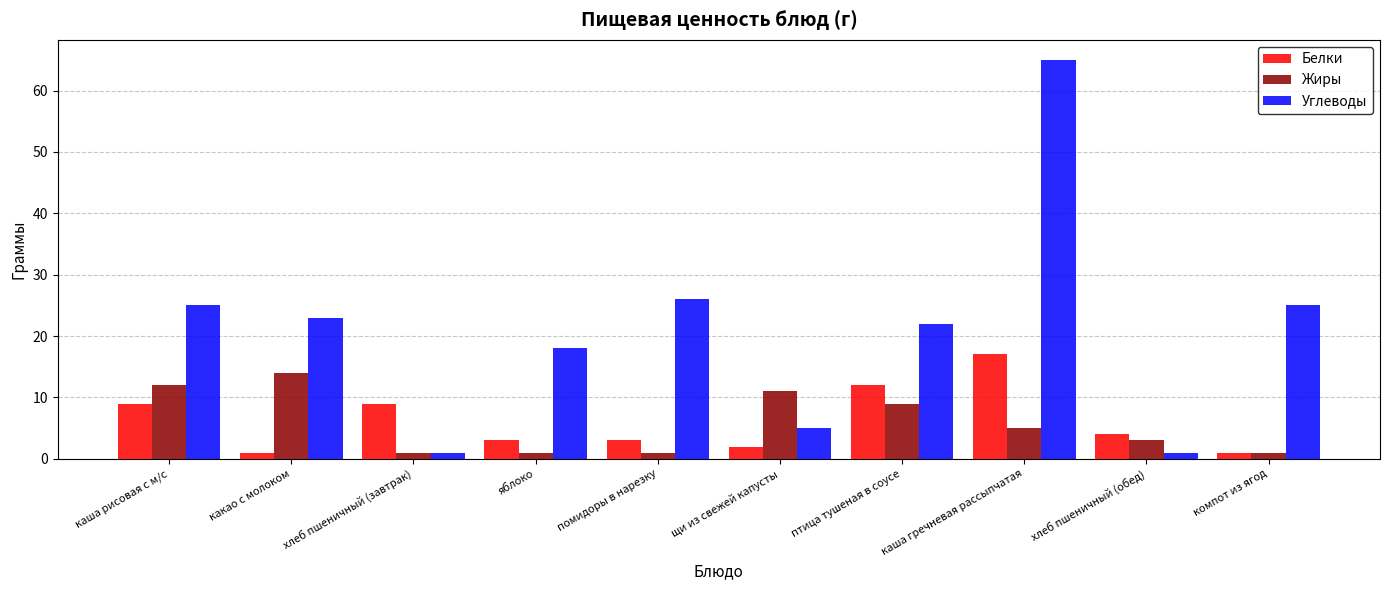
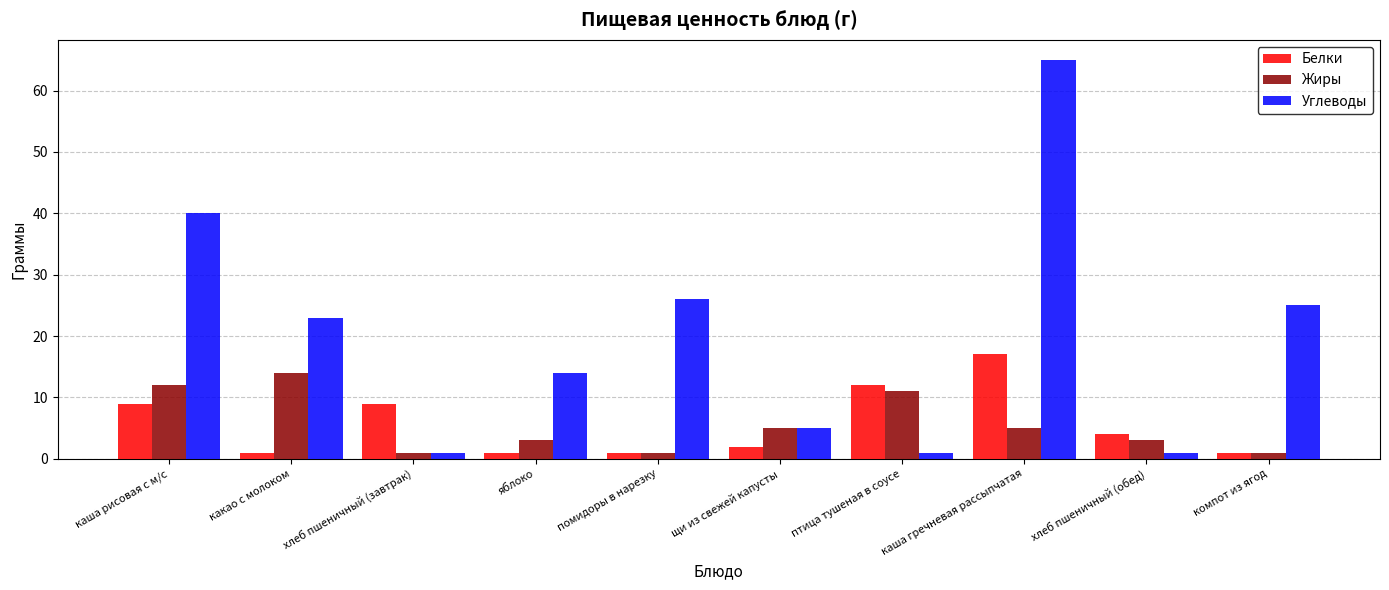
  {
    "Белки": {
      "каша рисовая с м/с": 9,
      "какао с молоком": 1,
      "хлеб пшеничный (завтрак)": 9,
-     "яблоко": 3,
-     "помидоры в нарезку": 3,
+     "яблоко": 1,
+     "помидоры в нарезку": 1,
      "щи из свежей капусты": 2,
      "птица тушеная в соусе": 12,
      "каша гречневая рассыпчатая": 17,
      "хлеб пшеничный (обед)": 4,
      "компот из ягод": 1
    },
    "Жиры": {
      "каша рисовая с м/с": 12,
      "какао с молоком": 14,
      "хлеб пшеничный (завтрак)": 1,
-     "яблоко": 1,
+     "яблоко": 3,
      "помидоры в нарезку": 1,
-     "щи из свежей капусты": 11,
-     "птица тушеная в соусе": 9,
+     "щи из свежей капусты": 5,
+     "птица тушеная в соусе": 11,
      "каша гречневая рассыпчатая": 5,
      "хлеб пшеничный (обед)": 3,
      "компот из ягод": 1
    },
    "Углеводы": {
-     "каша рисовая с м/с": 25,
+     "каша рисовая с м/с": 40,
      "какао с молоком": 23,
      "хлеб пшеничный (завтрак)": 1,
-     "яблоко": 18,
+     "яблоко": 14,
      "помидоры в нарезку": 26,
      "щи из свежей капусты": 5,
-     "птица тушеная в соусе": 22,
+     "птица тушеная в соусе": 1,
      "каша гречневая рассыпчатая": 65,
      "хлеб пшеничный (обед)": 1,
      "компот из ягод": 25
    }
  }
